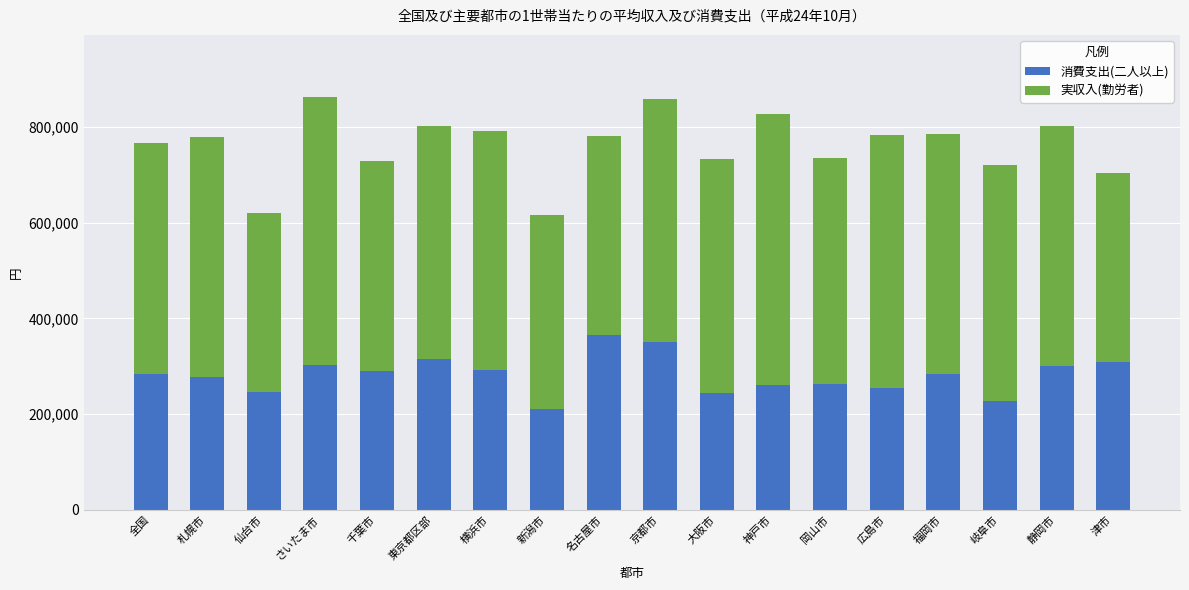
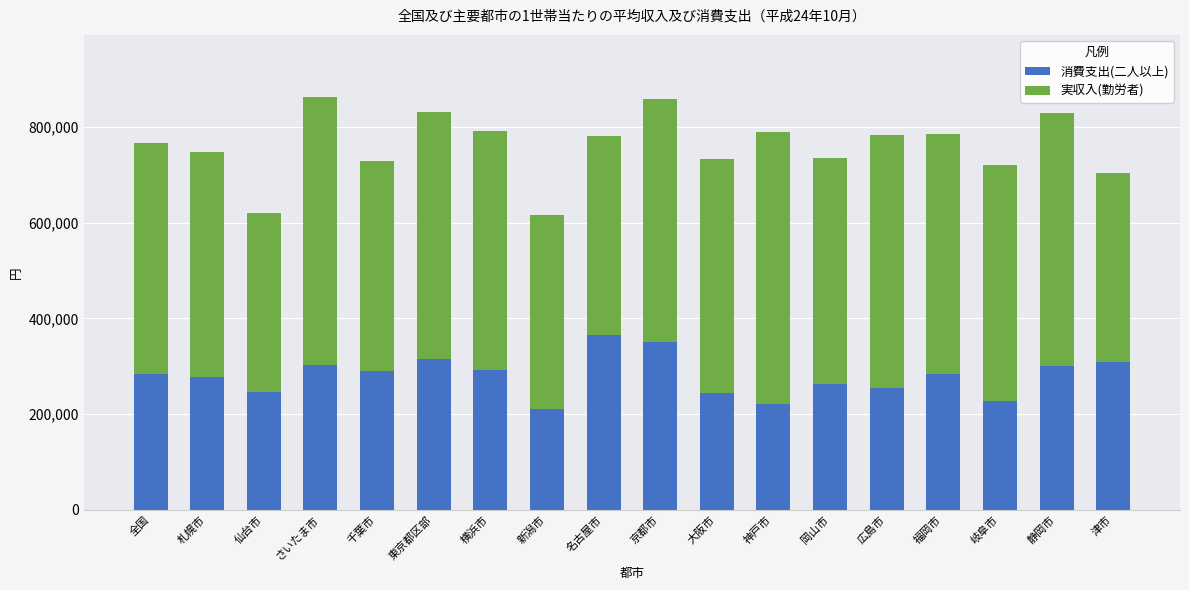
  {
    "消費支出(二人以上)": {
      "全国": "280,000",
      "札幌市": "280,000",
      "仙台市": "250,000",
      "さいたま市": "300,000",
      "千葉市": "290,000",
      "東京都区部": "310,000",
      "横浜市": "290,000",
      "新潟市": "210,000",
      "名古屋市": "370,000",
      "京都市": "350,000",
      "大阪市": "240,000",
-     "神戸市": "260,000",
+     "神戸市": "220,000",
      "岡山市": "260,000",
      "広島市": "250,000",
      "福岡市": "280,000",
      "岐阜市": "230,000",
      "静岡市": "300,000",
      "津市": "310,000"
    },
    "実収入(勤労者)": {
      "全国": "480,000",
-     "札幌市": "500,000",
+     "札幌市": "470,000",
      "仙台市": "370,000",
      "さいたま市": "560,000",
      "千葉市": "440,000",
-     "東京都区部": "490,000",
+     "東京都区部": "520,000",
      "横浜市": "500,000",
      "新潟市": "410,000",
      "名古屋市": "420,000",
      "京都市": "510,000",
      "大阪市": "490,000",
      "神戸市": "570,000",
      "岡山市": "470,000",
      "広島市": "530,000",
      "福岡市": "500,000",
      "岐阜市": "490,000",
-     "静岡市": "500,000",
+     "静岡市": "530,000",
      "津市": "390,000"
    }
  }
